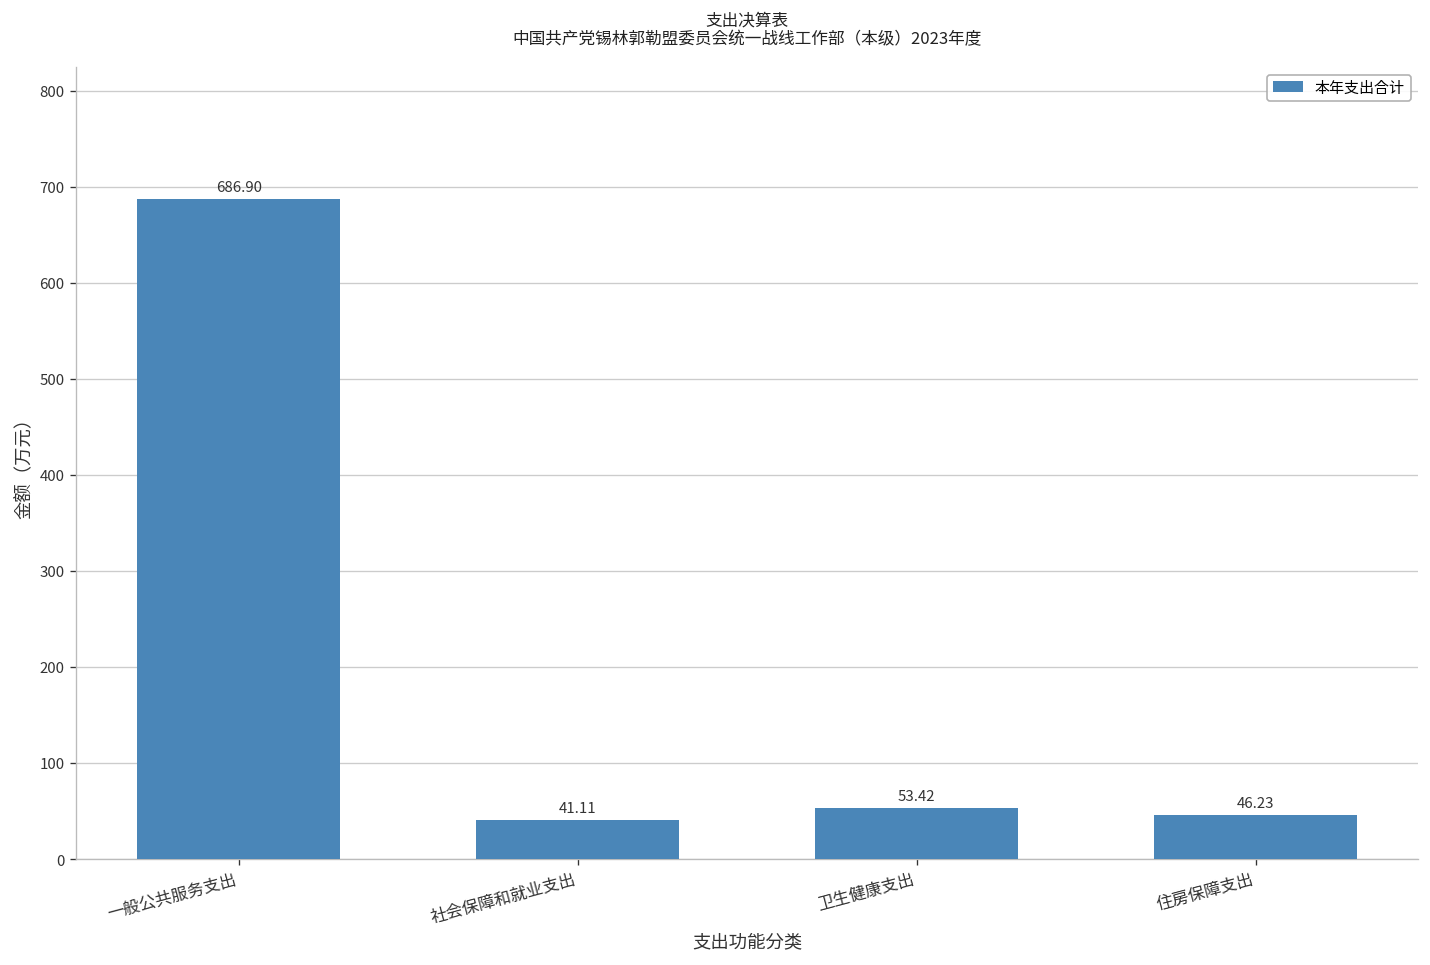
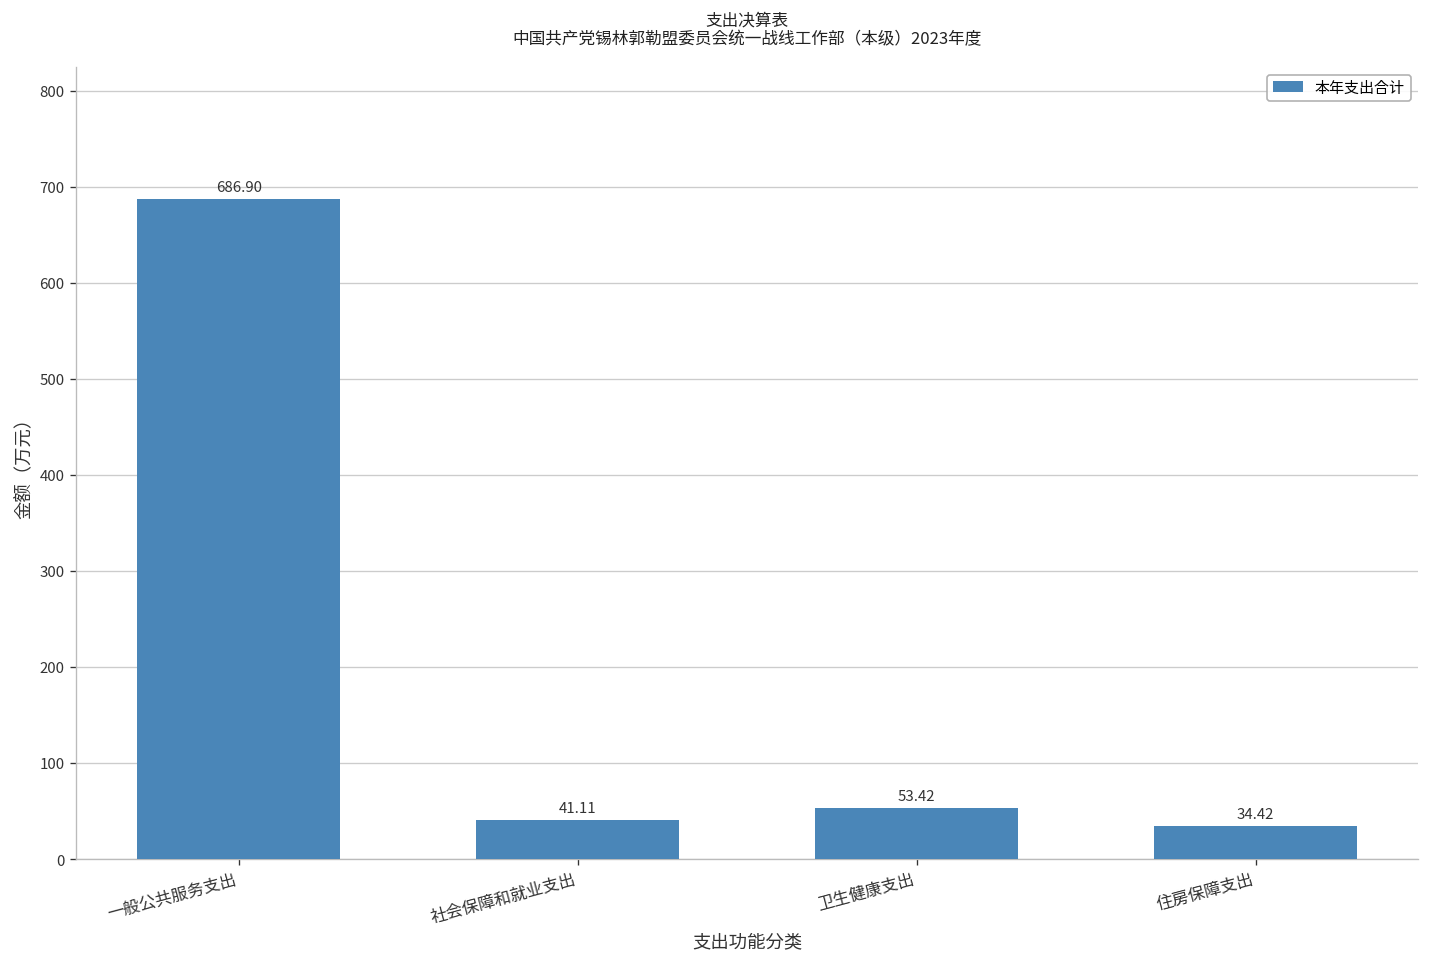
  {
    "一般公共服务支出": 686.90,
    "社会保障和就业支出": 41.11,
    "卫生健康支出": 53.42,
-   "住房保障支出": 46.23
+   "住房保障支出": 34.42
  }
